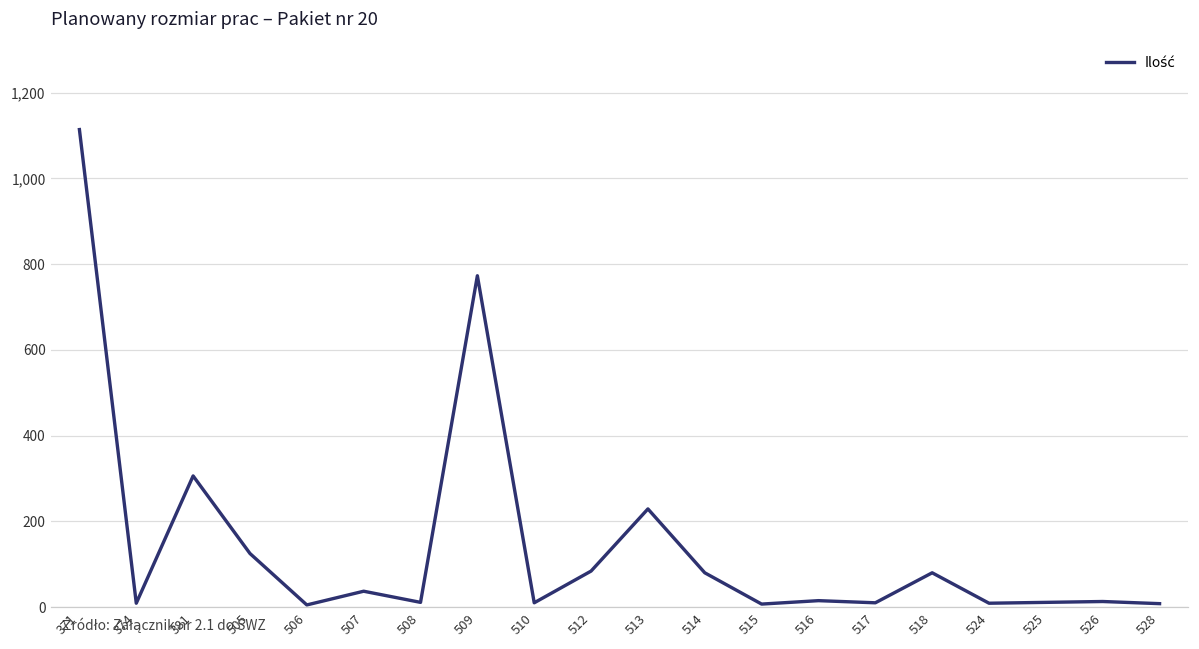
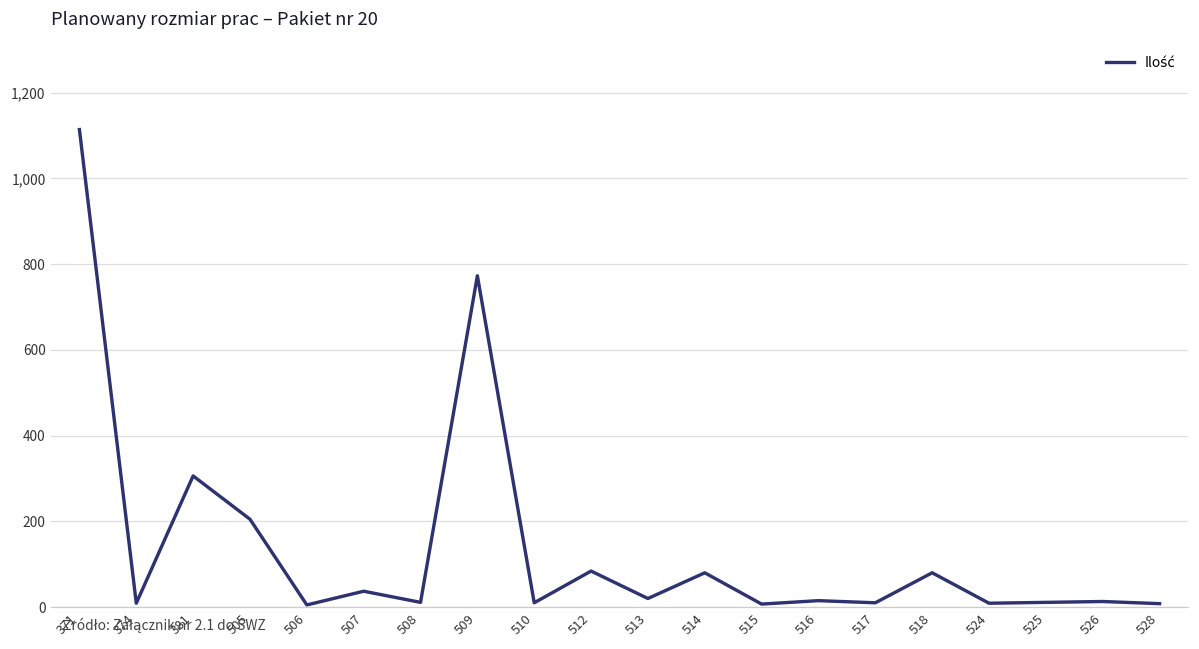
  {
    "371": "1,110",
    "374": "10",
    "381": "310",
-   "505": "130",
+   "505": "210",
    "506": "10",
    "507": "40",
    "508": "10",
    "509": "770",
    "510": "10",
    "512": "80",
-   "513": "230",
+   "513": "20",
    "514": "80",
    "515": "10",
    "516": "20",
    "517": "10",
    "518": "80",
    "524": "10",
    "525": "10",
    "526": "10",
    "528": "10"
  }
